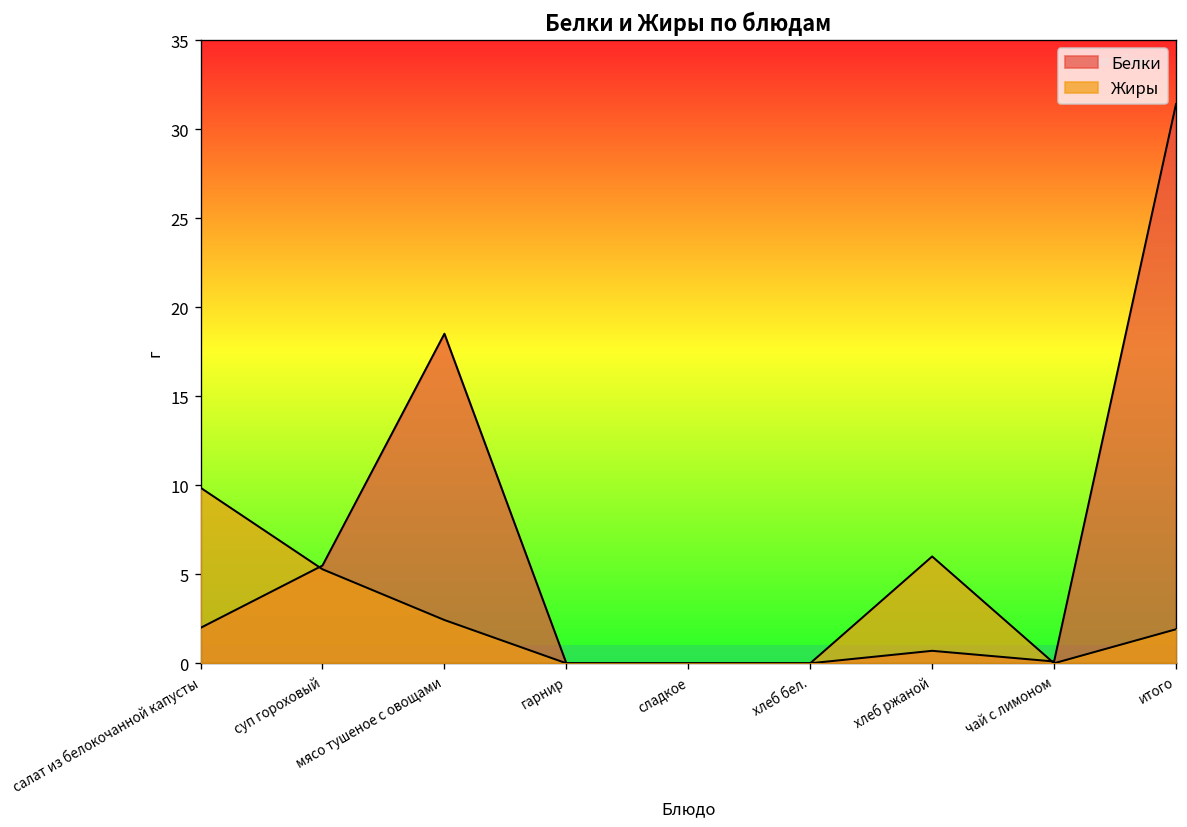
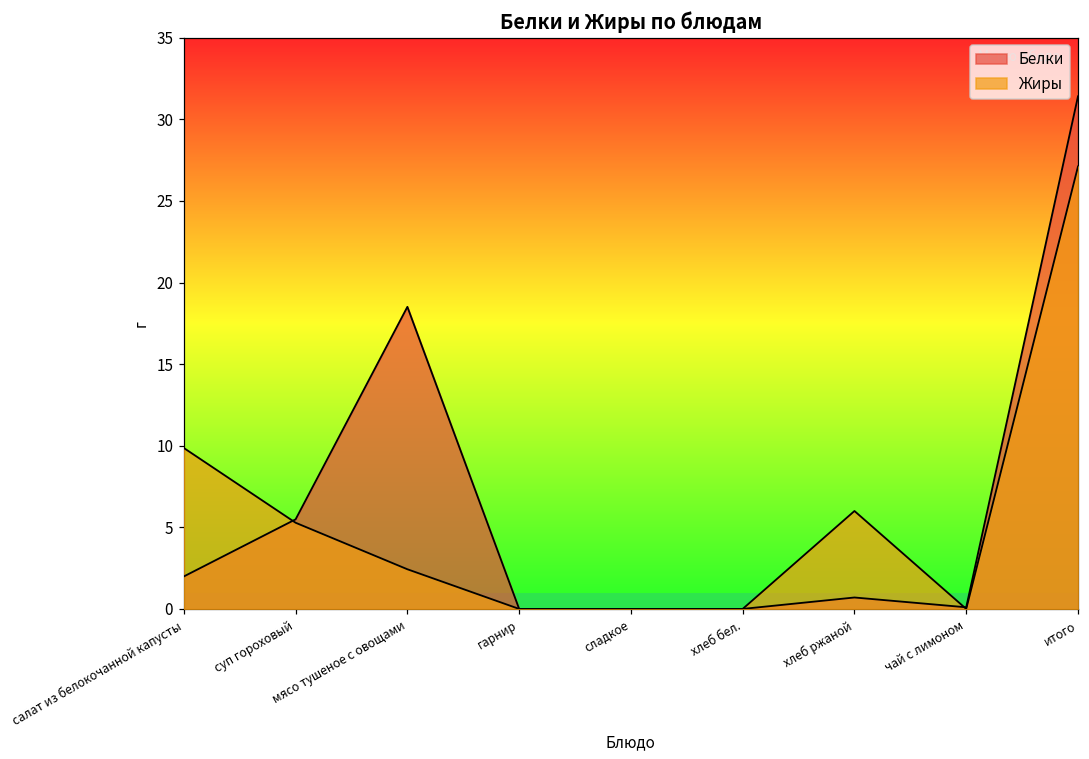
  {
    "Белки": {
      "салат из белокочанной капусты": 2.0,
      "суп гороховый": 5.5,
      "мясо тушеное с овощами": 18.5,
      "итого": 31.4
    },
    "Жиры": {
      "салат из белокочанной капусты": 9.9,
      "суп гороховый": 5.3,
      "мясо тушеное с овощами": 2.4,
      "хлеб ржаной": 6.0,
-     "итого": 1.9
+     "итого": 27.1
    }
  }
